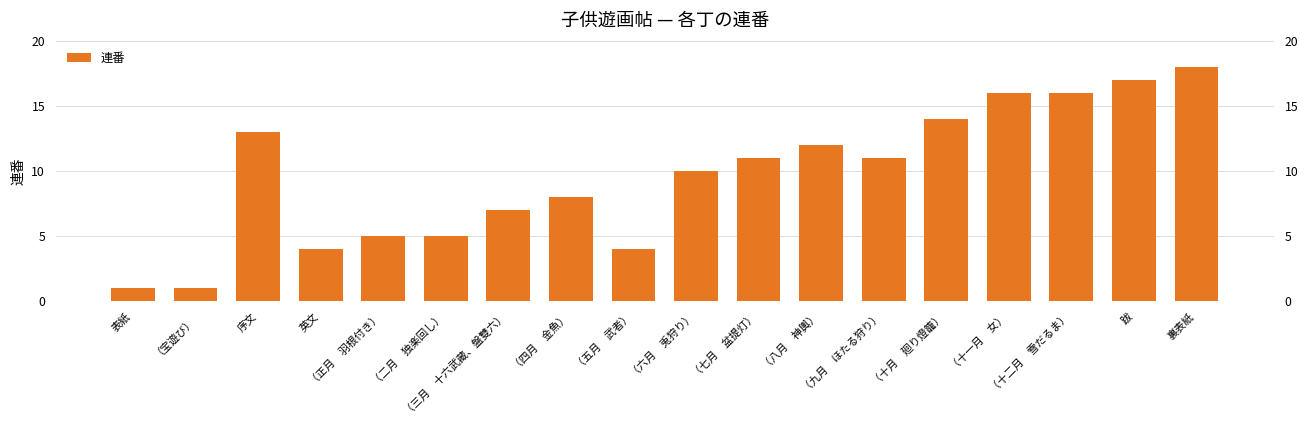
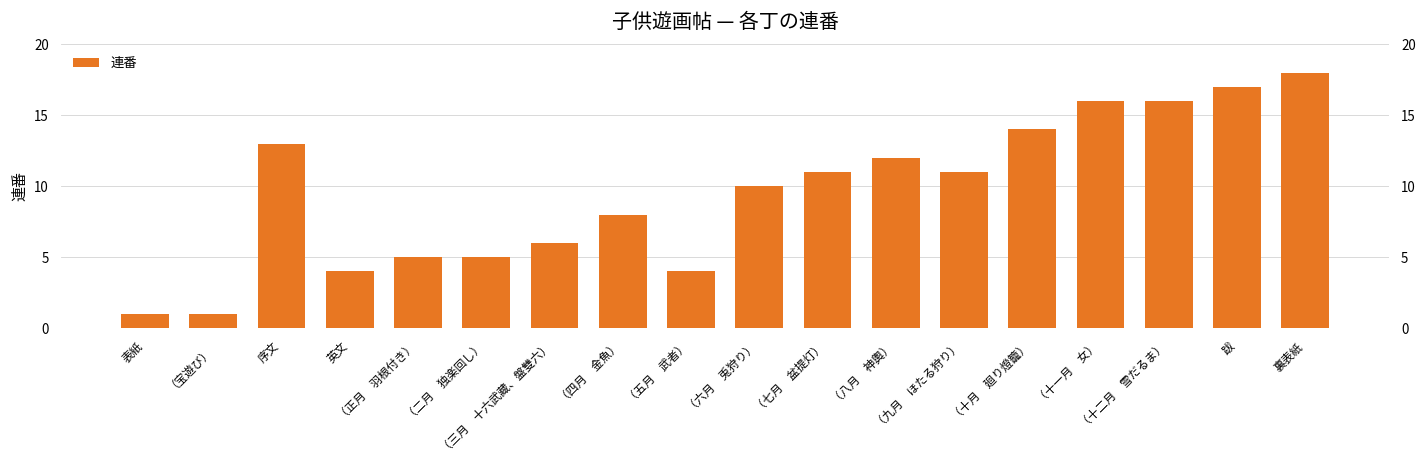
  {
    "表紙": 1,
    "（宝遊び）": 1,
    "序文": 13,
    "英文": 4,
    "（正月 羽根付き）": 5,
    "（二月 独楽回し）": 5,
-   "（三月 十六武藏、盤雙六）": 7,
+   "（三月 十六武藏、盤雙六）": 6,
    "（四月 金魚）": 8,
    "（五月 武者）": 4,
    "（六月 兎狩り）": 10,
    "（七月 盆提灯）": 11,
    "（八月 神輿）": 12,
    "（九月 ほたる狩り）": 11,
    "（十月 廻り燈籠）": 14,
    "（十一月 女）": 16,
    "（十二月 雪だるま）": 16,
    "跋": 17,
    "裏表紙": 18
  }
